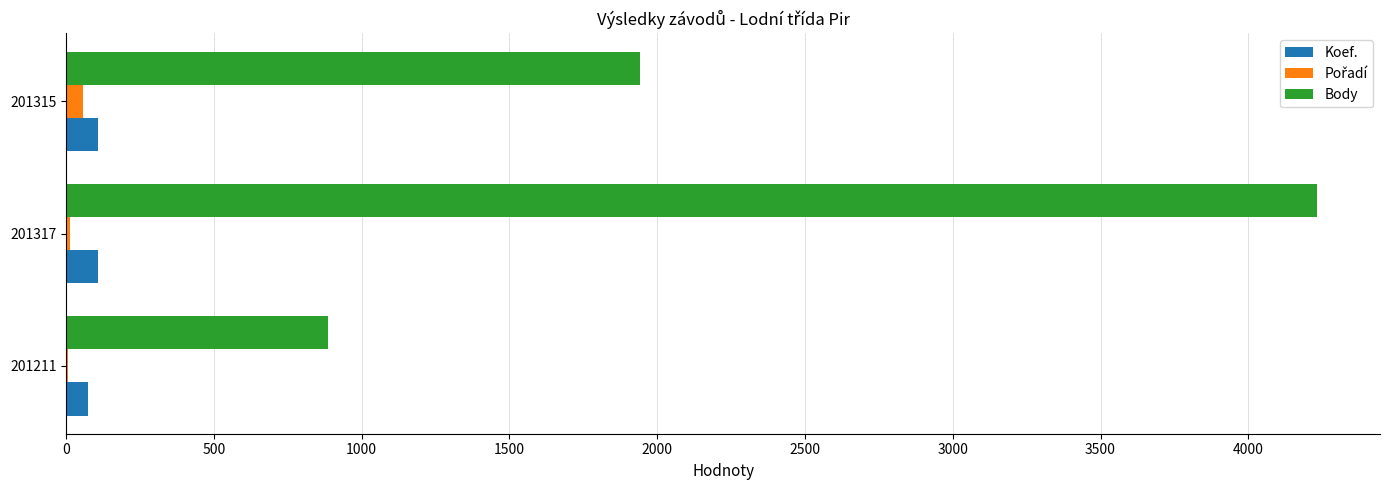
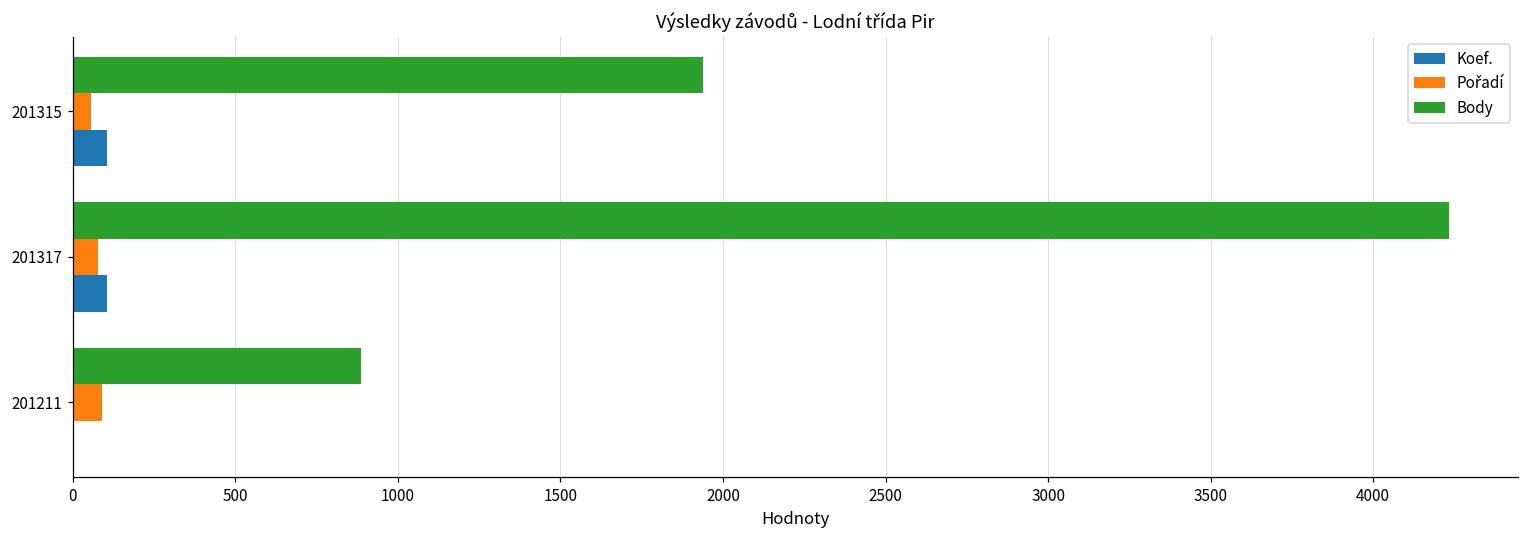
  {
    "Koef.": {
      "201315": 110,
      "201317": 110,
-     "201211": 80
+     "201211": 0
    },
    "Pořadí": {
      "201315": 60,
-     "201317": 10,
-     "201211": 10
+     "201317": 80,
+     "201211": 90
    },
    "Body": {
      "201315": 1940,
      "201317": 4230,
      "201211": 890
    }
  }
